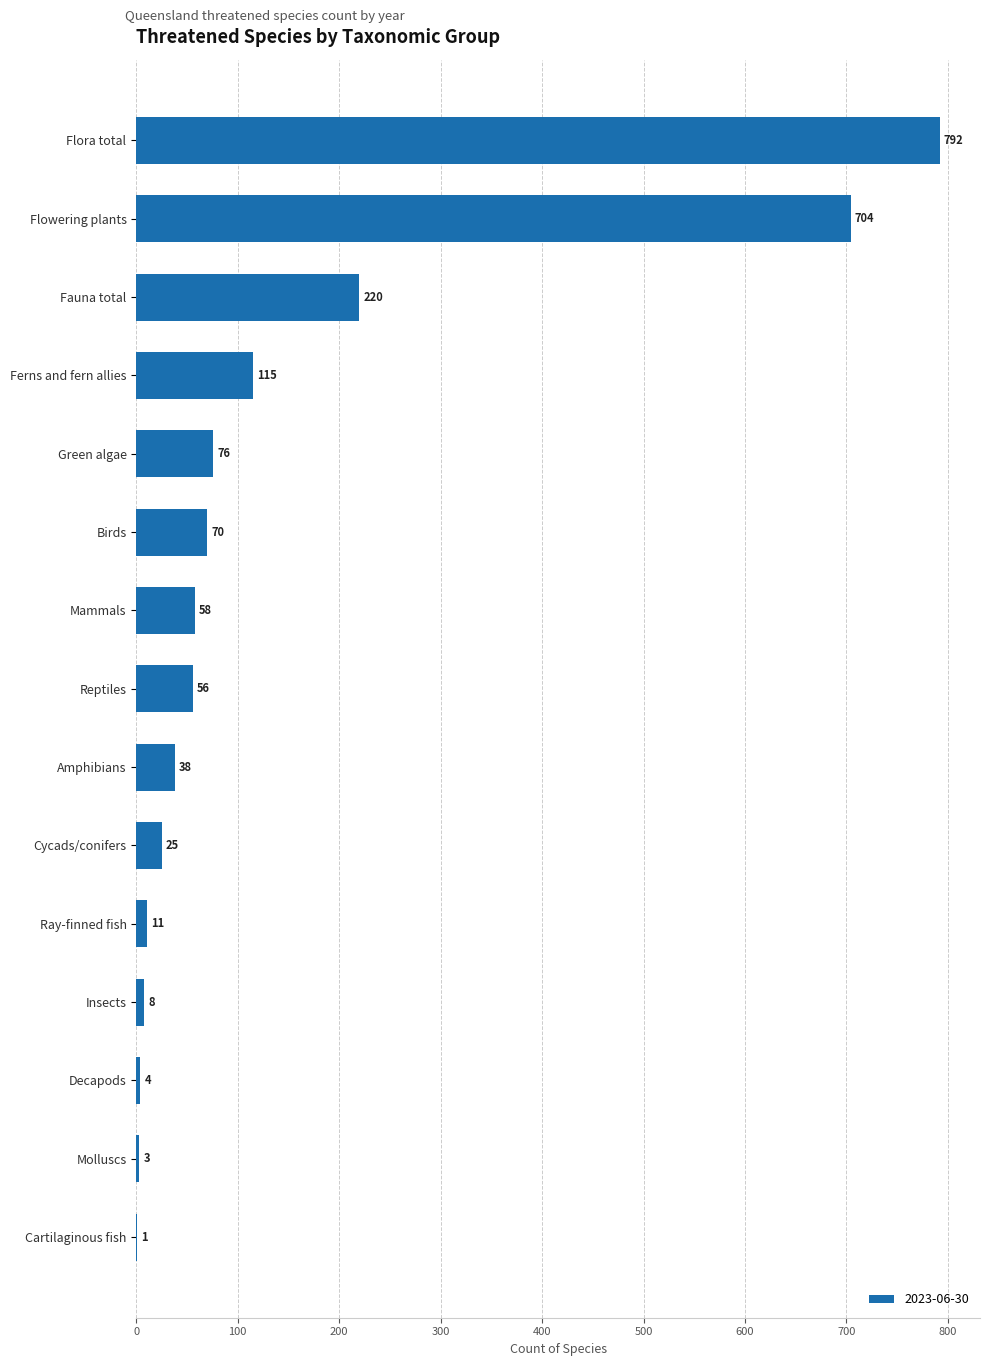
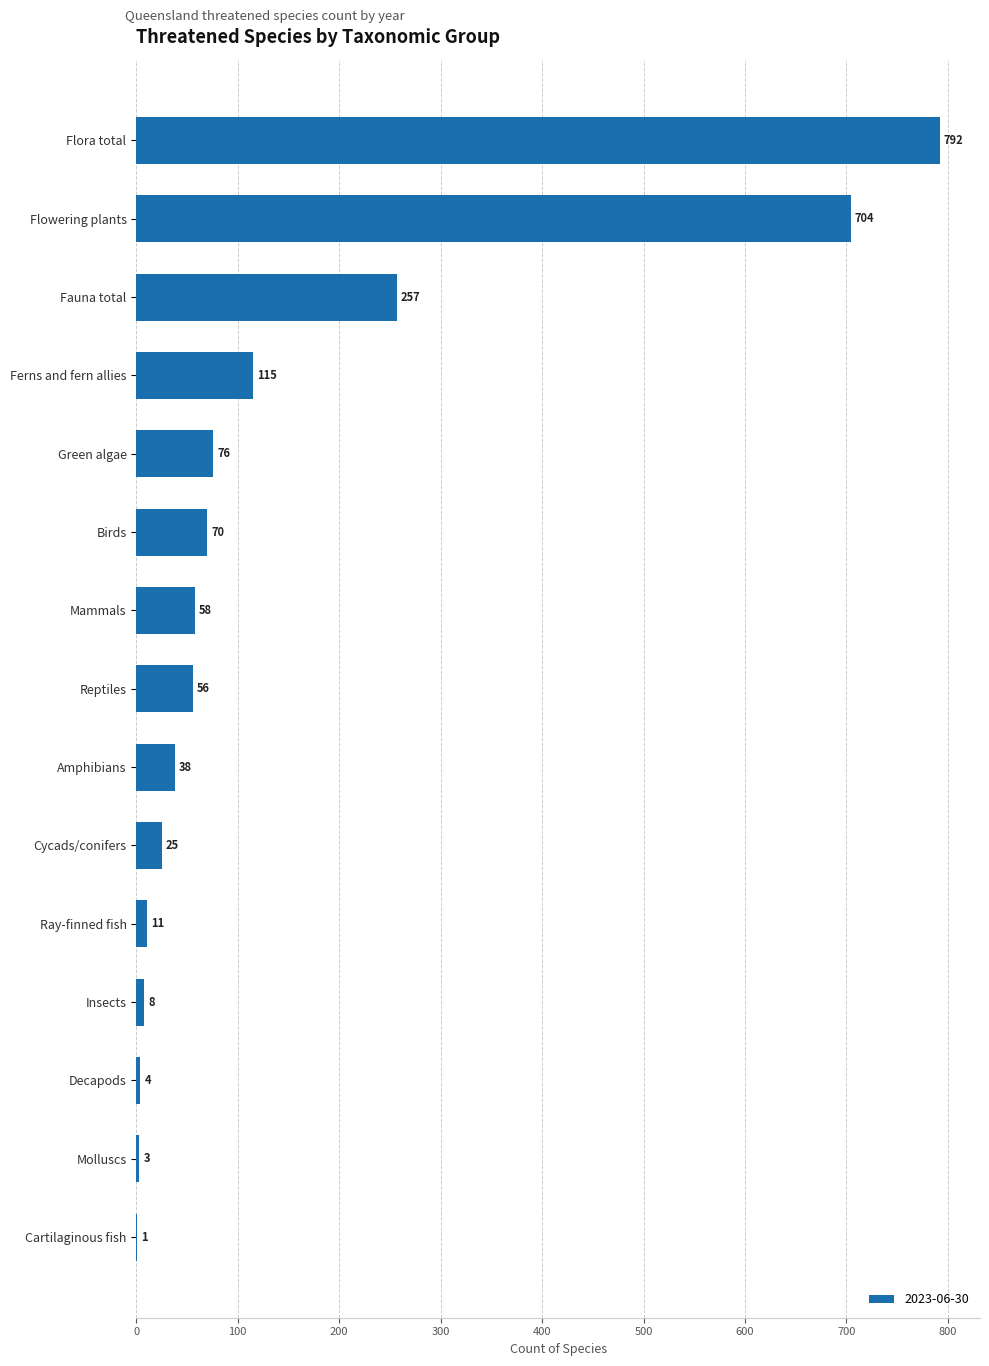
  {
    "Flora total": 792,
    "Flowering plants": 704,
-   "Fauna total": 220,
+   "Fauna total": 257,
    "Ferns and fern allies": 115,
    "Green algae": 76,
    "Birds": 70,
    "Mammals": 58,
    "Reptiles": 56,
    "Amphibians": 38,
    "Cycads/conifers": 25,
    "Ray-finned fish": 11,
    "Insects": 8,
    "Decapods": 4,
    "Molluscs": 3,
    "Cartilaginous fish": 1
  }
